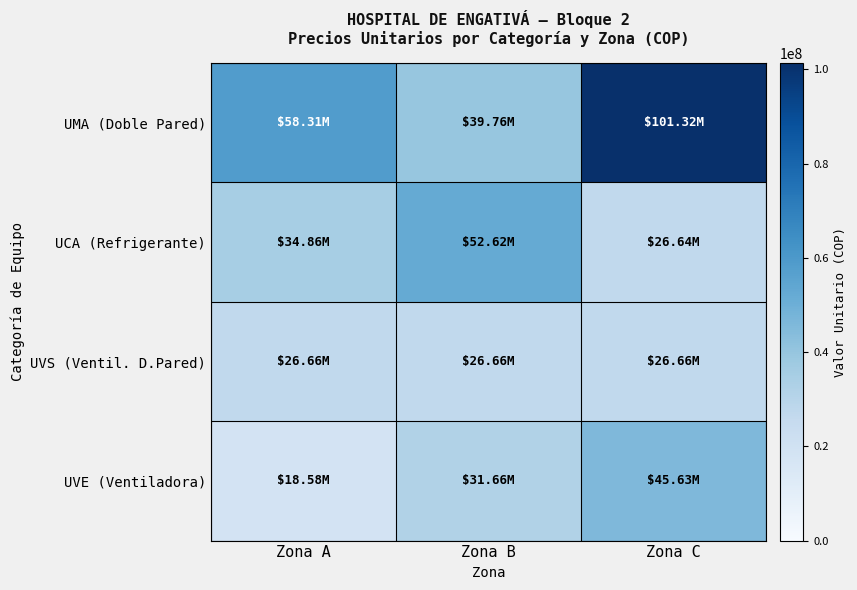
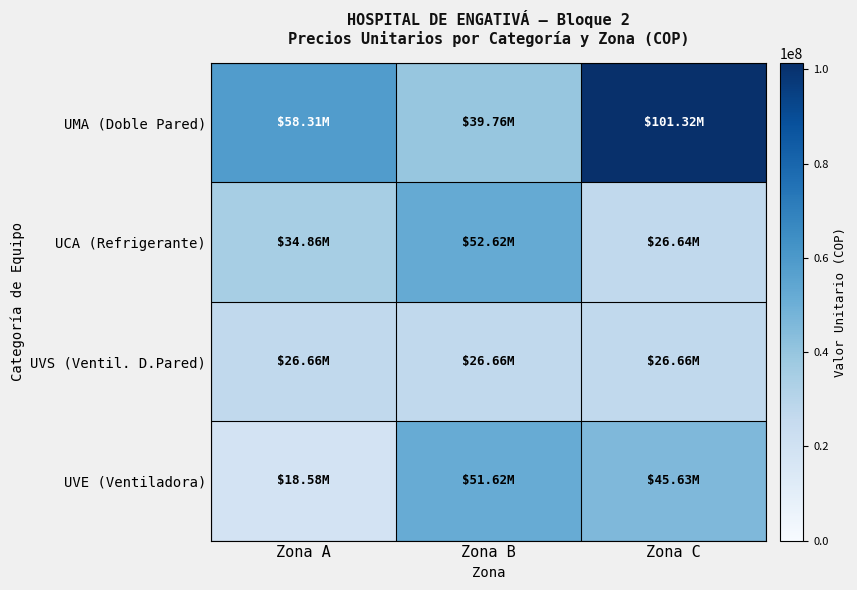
  {
    "UMA (Doble Pared)": {
      "Zona A": "$58.31M",
      "Zona B": "$39.76M",
      "Zona C": "$101.32M"
    },
    "UCA (Refrigerante)": {
      "Zona A": "$34.86M",
      "Zona B": "$52.62M",
      "Zona C": "$26.64M"
    },
    "UVS (Ventil. D.Pared)": {
      "Zona A": "$26.66M",
      "Zona B": "$26.66M",
      "Zona C": "$26.66M"
    },
    "UVE (Ventiladora)": {
      "Zona A": "$18.58M",
-     "Zona B": "$31.66M",
+     "Zona B": "$51.62M",
      "Zona C": "$45.63M"
    }
  }
